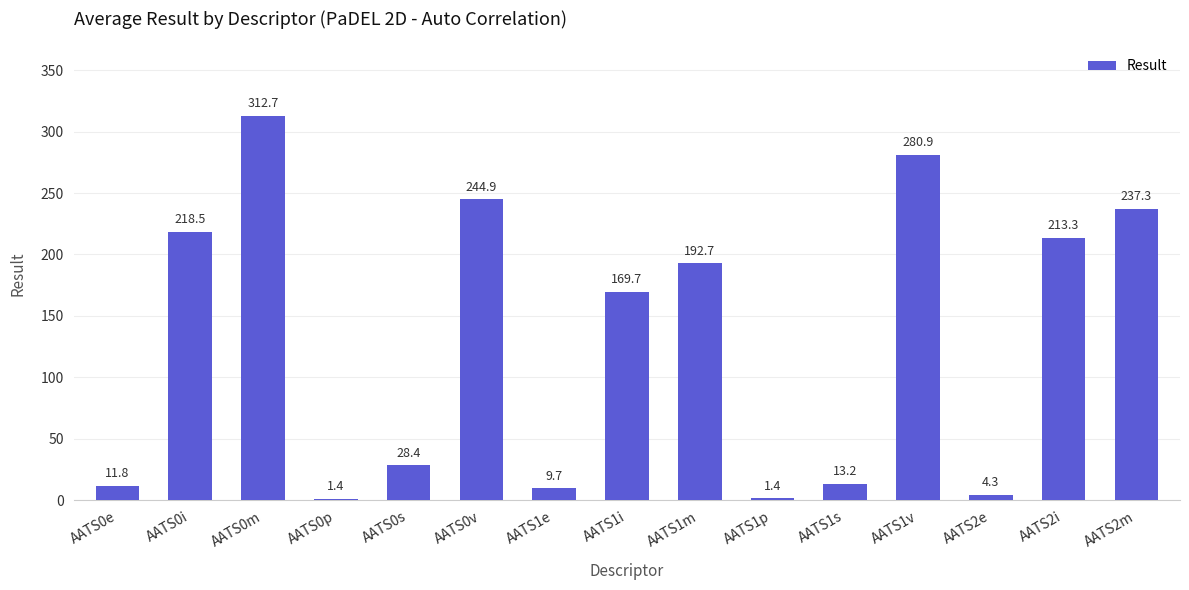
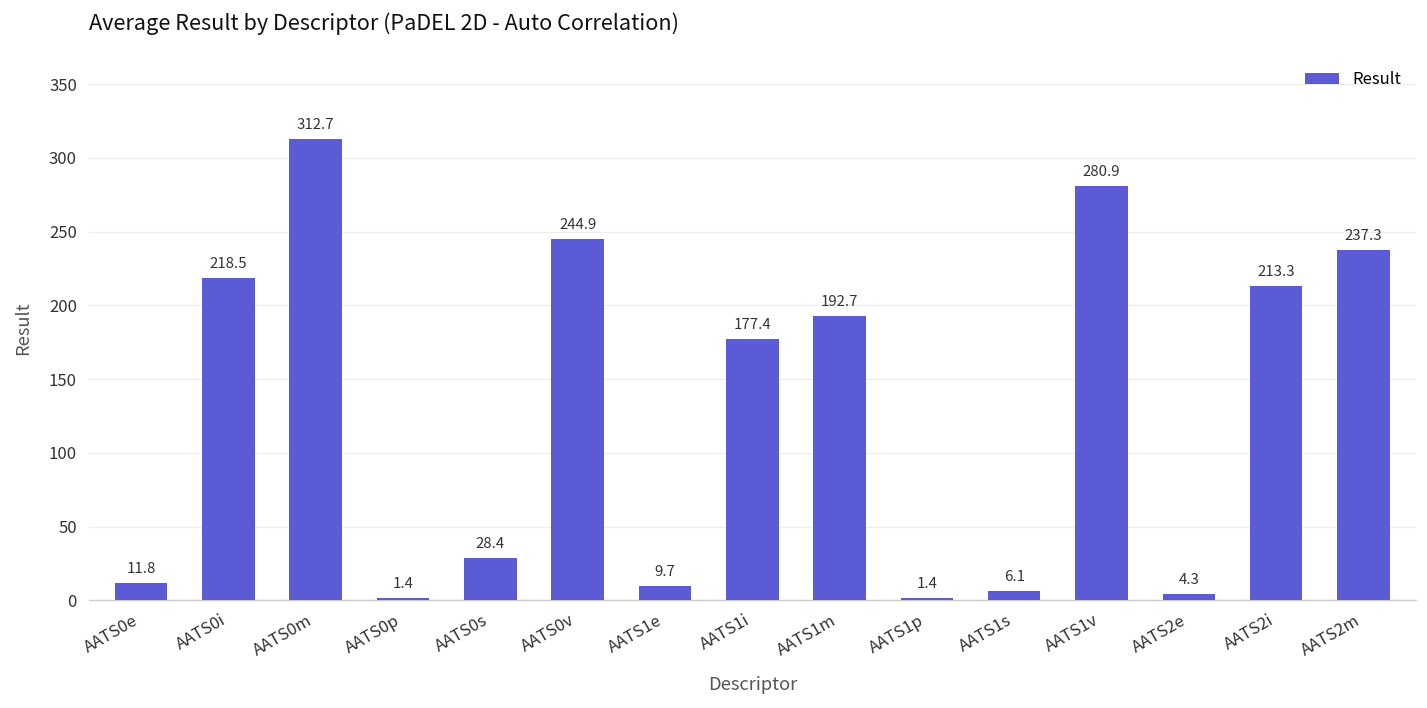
  {
    "AATS0e": 11.8,
    "AATS0i": 218.5,
    "AATS0m": 312.7,
    "AATS0p": 1.4,
    "AATS0s": 28.4,
    "AATS0v": 244.9,
    "AATS1e": 9.7,
-   "AATS1i": 169.7,
+   "AATS1i": 177.4,
    "AATS1m": 192.7,
    "AATS1p": 1.4,
-   "AATS1s": 13.2,
+   "AATS1s": 6.1,
    "AATS1v": 280.9,
    "AATS2e": 4.3,
    "AATS2i": 213.3,
    "AATS2m": 237.3
  }
